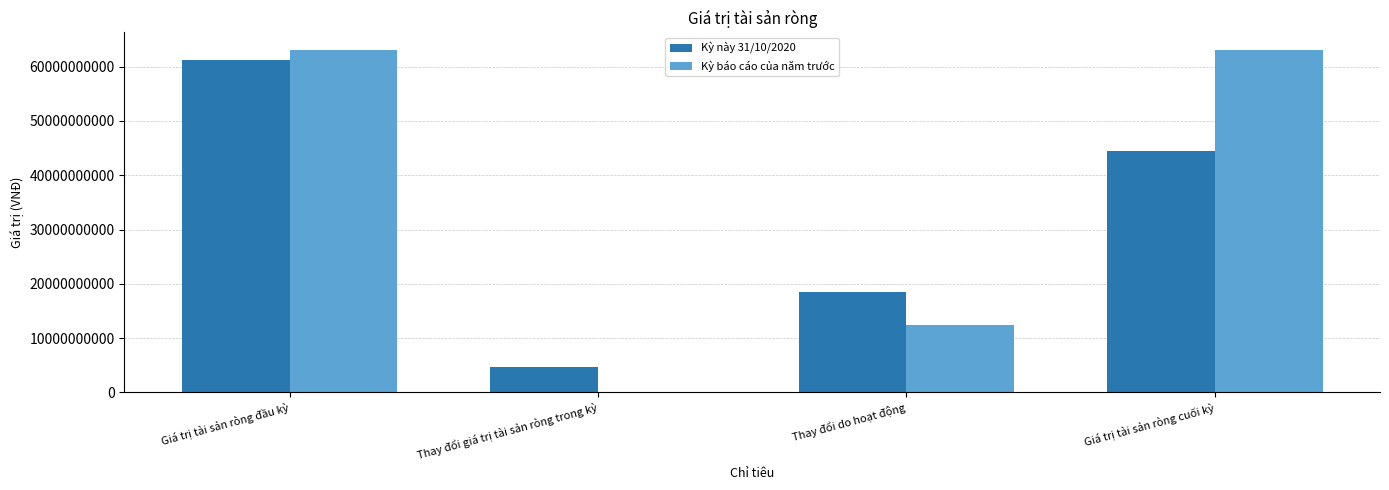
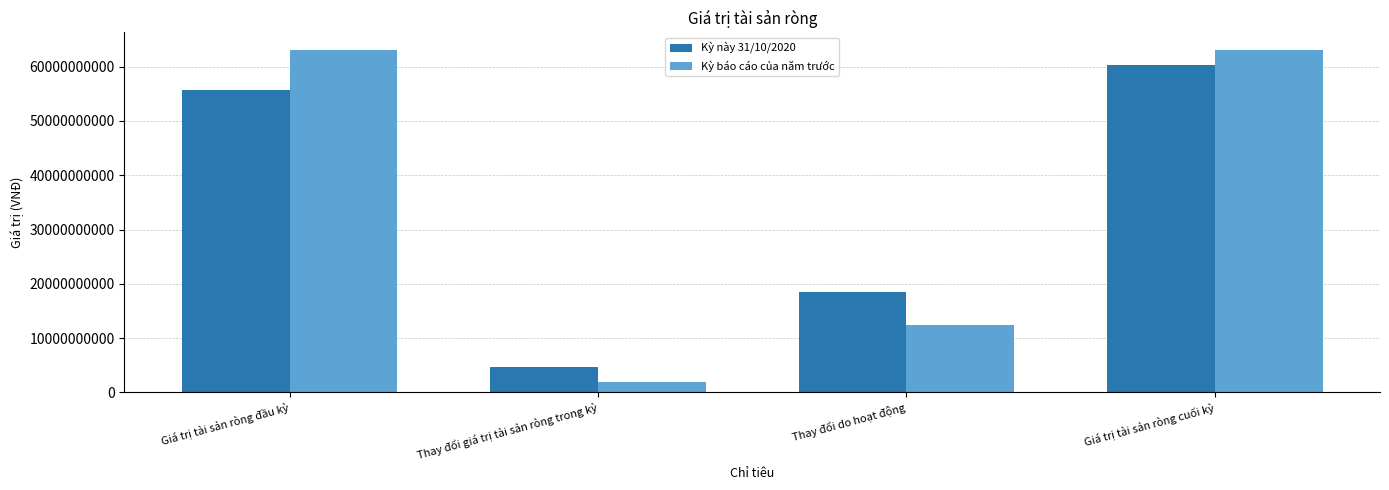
  {
    "Kỳ này 31/10/2020": {
-     "Giá trị tài sản ròng đầu kỳ": 61000000000,
+     "Giá trị tài sản ròng đầu kỳ": 56000000000,
      "Thay đổi giá trị tài sản ròng trong kỳ": 5000000000,
      "Thay đổi do hoạt động": 18000000000,
-     "Giá trị tài sản ròng cuối kỳ": 45000000000
+     "Giá trị tài sản ròng cuối kỳ": 60000000000
    },
    "Kỳ báo cáo của năm trước": {
      "Giá trị tài sản ròng đầu kỳ": 63000000000,
-     "Thay đổi giá trị tài sản ròng trong kỳ": 0,
+     "Thay đổi giá trị tài sản ròng trong kỳ": 2000000000,
      "Thay đổi do hoạt động": 12000000000,
      "Giá trị tài sản ròng cuối kỳ": 63000000000
    }
  }
